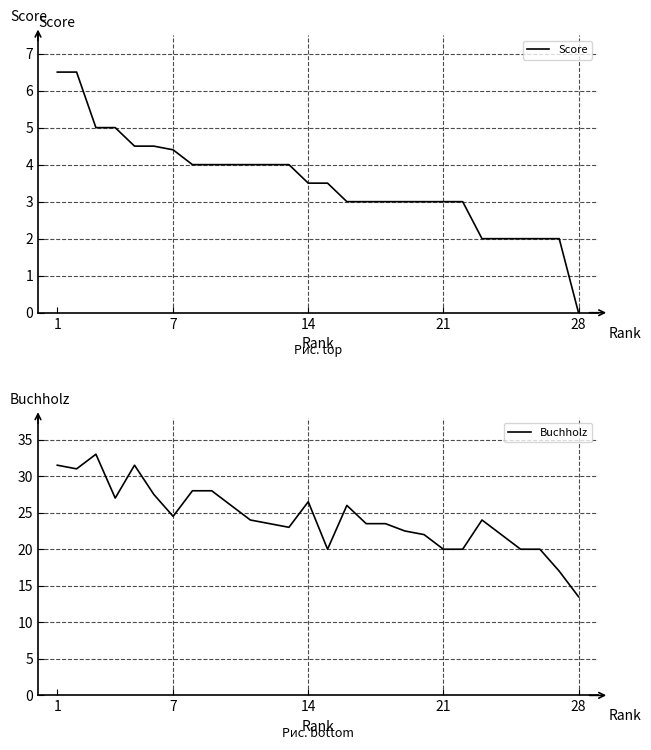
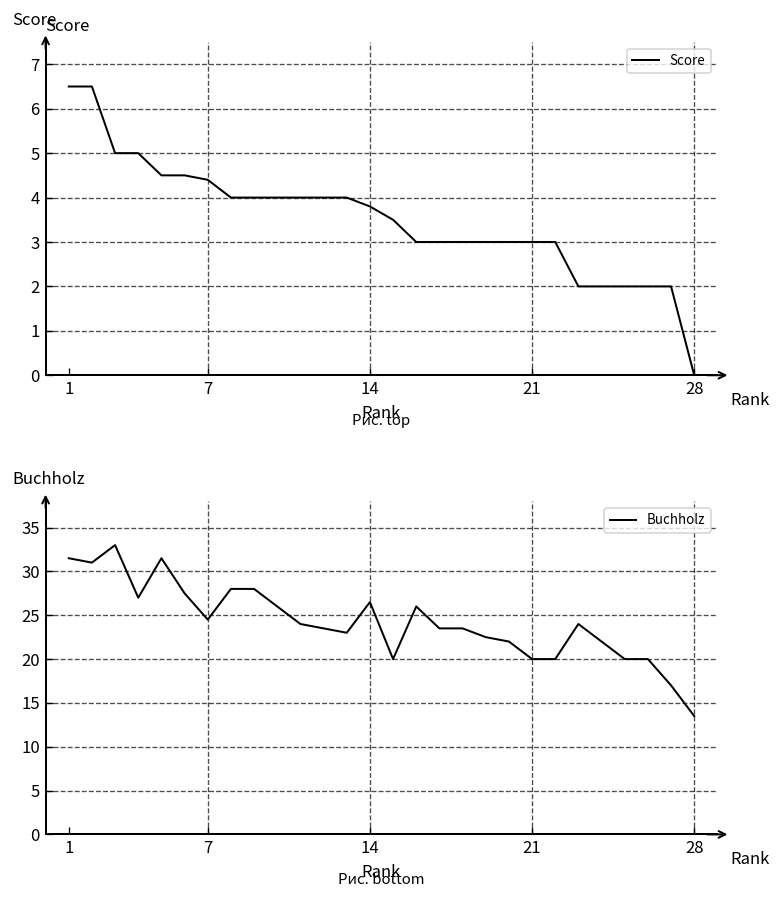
  {
    "Рис. top": {
      "1": 6.5,
      "7": 4.4,
-     "14": 3.5,
+     "14": 3.8,
      "21": 3.0,
      "28": 0.0
    },
    "Рис. bottom": {
      "1": 32,
      "7": 25,
      "14": 27,
      "21": 20,
      "28": 14
    }
  }
